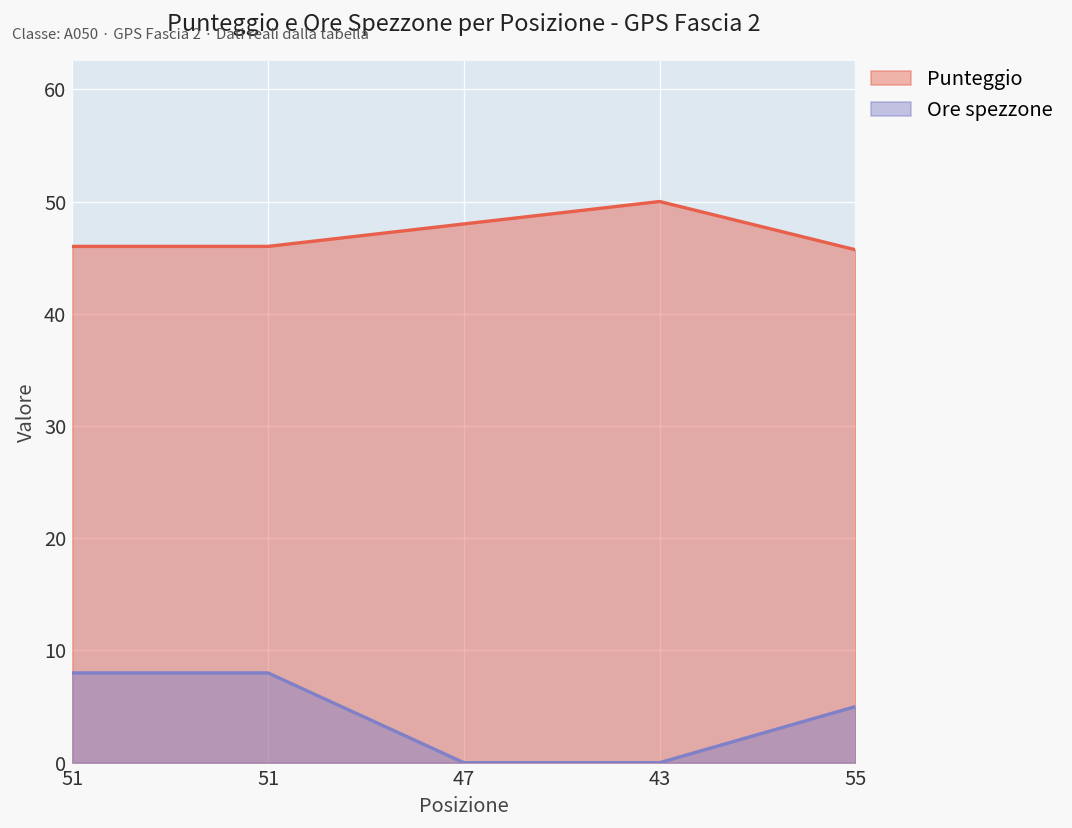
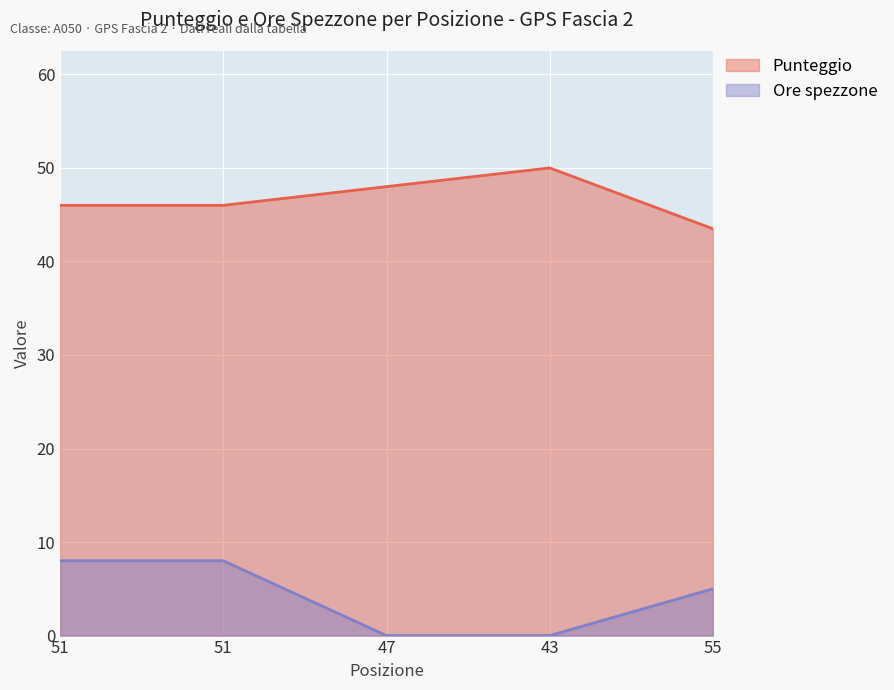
  {
    "Punteggio": {
      "47": 48,
      "43": 50,
-     "55": 46
+     "55": 44
    },
    "Ore spezzone": {
      "47": 0,
      "43": 0,
      "55": 5
    }
  }
